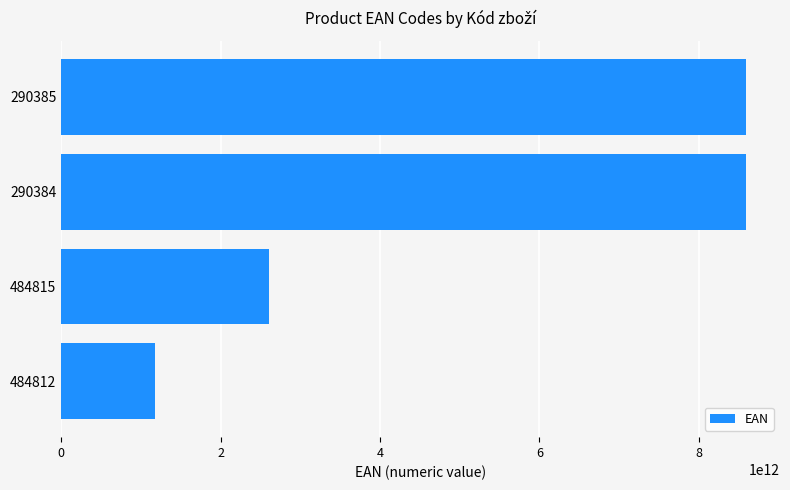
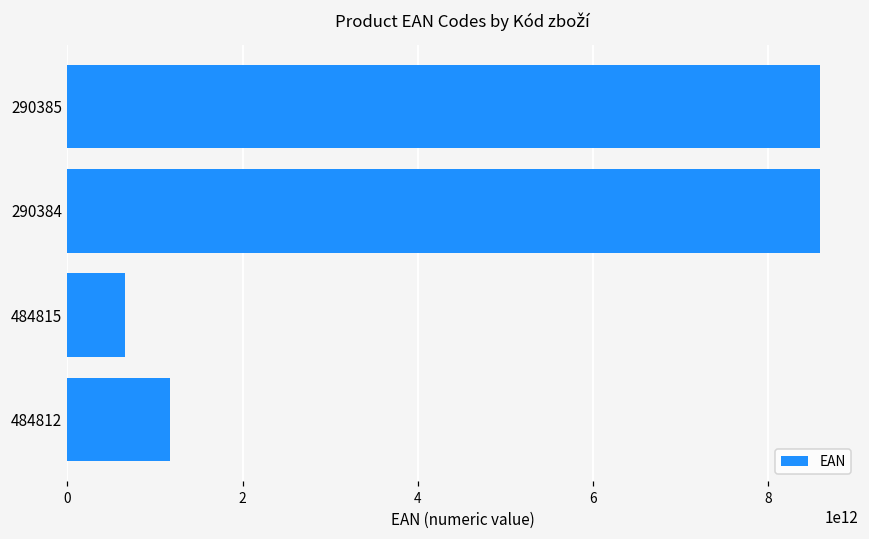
  {
    "290385": 8600000000000,
    "290384": 8600000000000,
-   "484815": 2600000000000,
+   "484815": 700000000000,
    "484812": 1200000000000
  }
